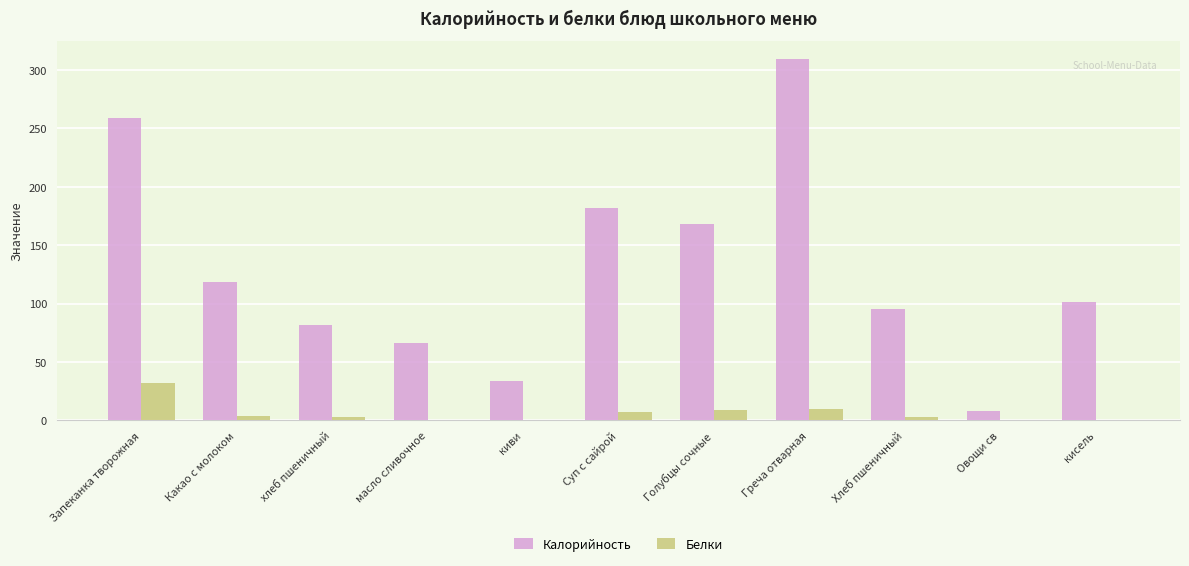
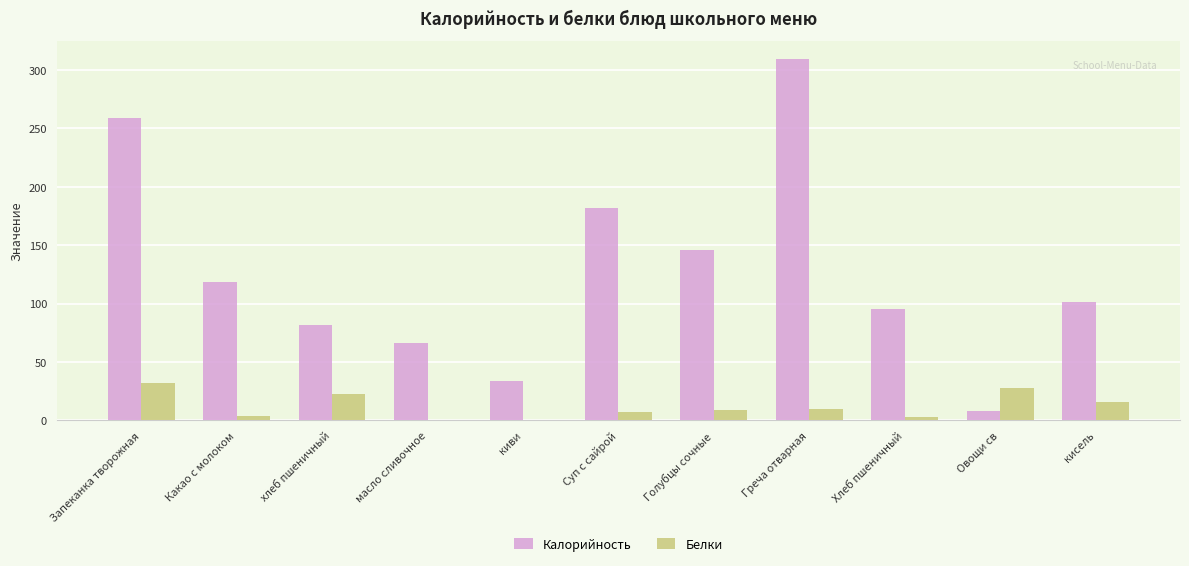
  {
    "Калорийность": {
      "Запеканка творожная": 259,
      "Какао с молоком": 119,
      "хлеб пшеничный": 82,
      "масло сливочное": 66,
      "киви": 33,
      "Суп с сайрой": 182,
-     "Голубцы сочные": 168,
+     "Голубцы сочные": 146,
      "Греча отварная": 309,
      "Хлеб пшеничный": 96,
      "Овощи св": 8,
      "кисель": 102
    },
    "Белки": {
      "Запеканка творожная": 32,
      "Какао с молоком": 4,
-     "хлеб пшеничный": 3,
+     "хлеб пшеничный": 23,
      "Суп с сайрой": 7,
      "Голубцы сочные": 9,
      "Греча отварная": 10,
      "Хлеб пшеничный": 3,
-     "Овощи св": 0,
-     "кисель": 0
+     "Овощи св": 28,
+     "кисель": 16
    }
  }
